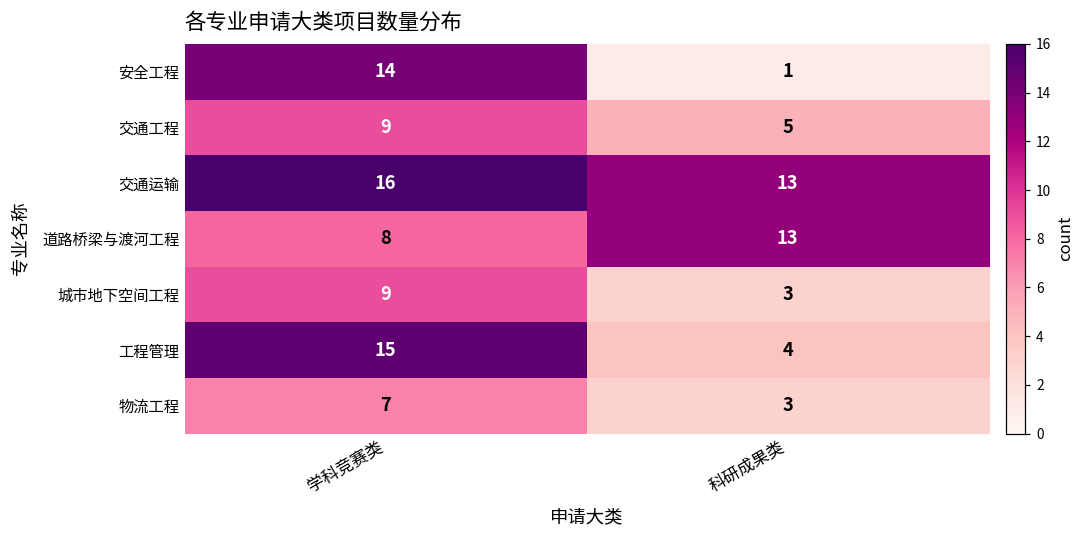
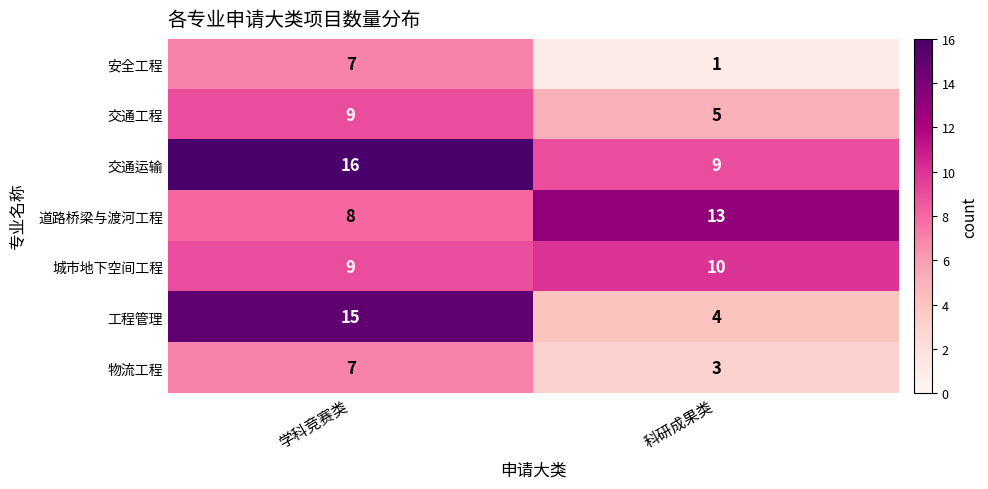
  {
    "安全工程": {
-     "学科竞赛类": 14,
+     "学科竞赛类": 7,
      "科研成果类": 1
    },
    "交通工程": {
      "学科竞赛类": 9,
      "科研成果类": 5
    },
    "交通运输": {
      "学科竞赛类": 16,
-     "科研成果类": 13
+     "科研成果类": 9
    },
    "道路桥梁与渡河工程": {
      "学科竞赛类": 8,
      "科研成果类": 13
    },
    "城市地下空间工程": {
      "学科竞赛类": 9,
-     "科研成果类": 3
+     "科研成果类": 10
    },
    "工程管理": {
      "学科竞赛类": 15,
      "科研成果类": 4
    },
    "物流工程": {
      "学科竞赛类": 7,
      "科研成果类": 3
    }
  }
